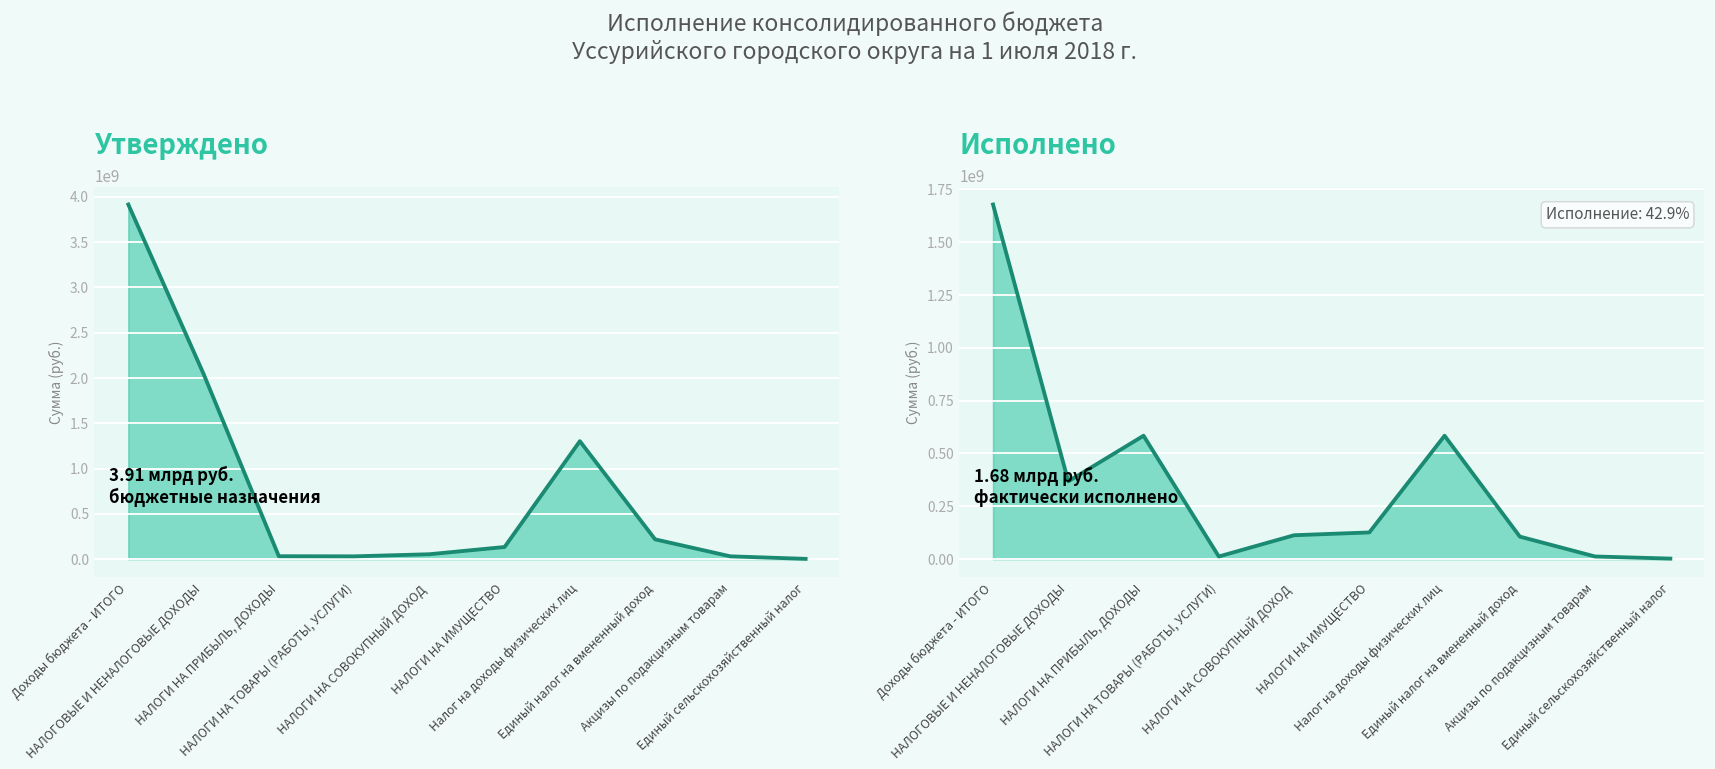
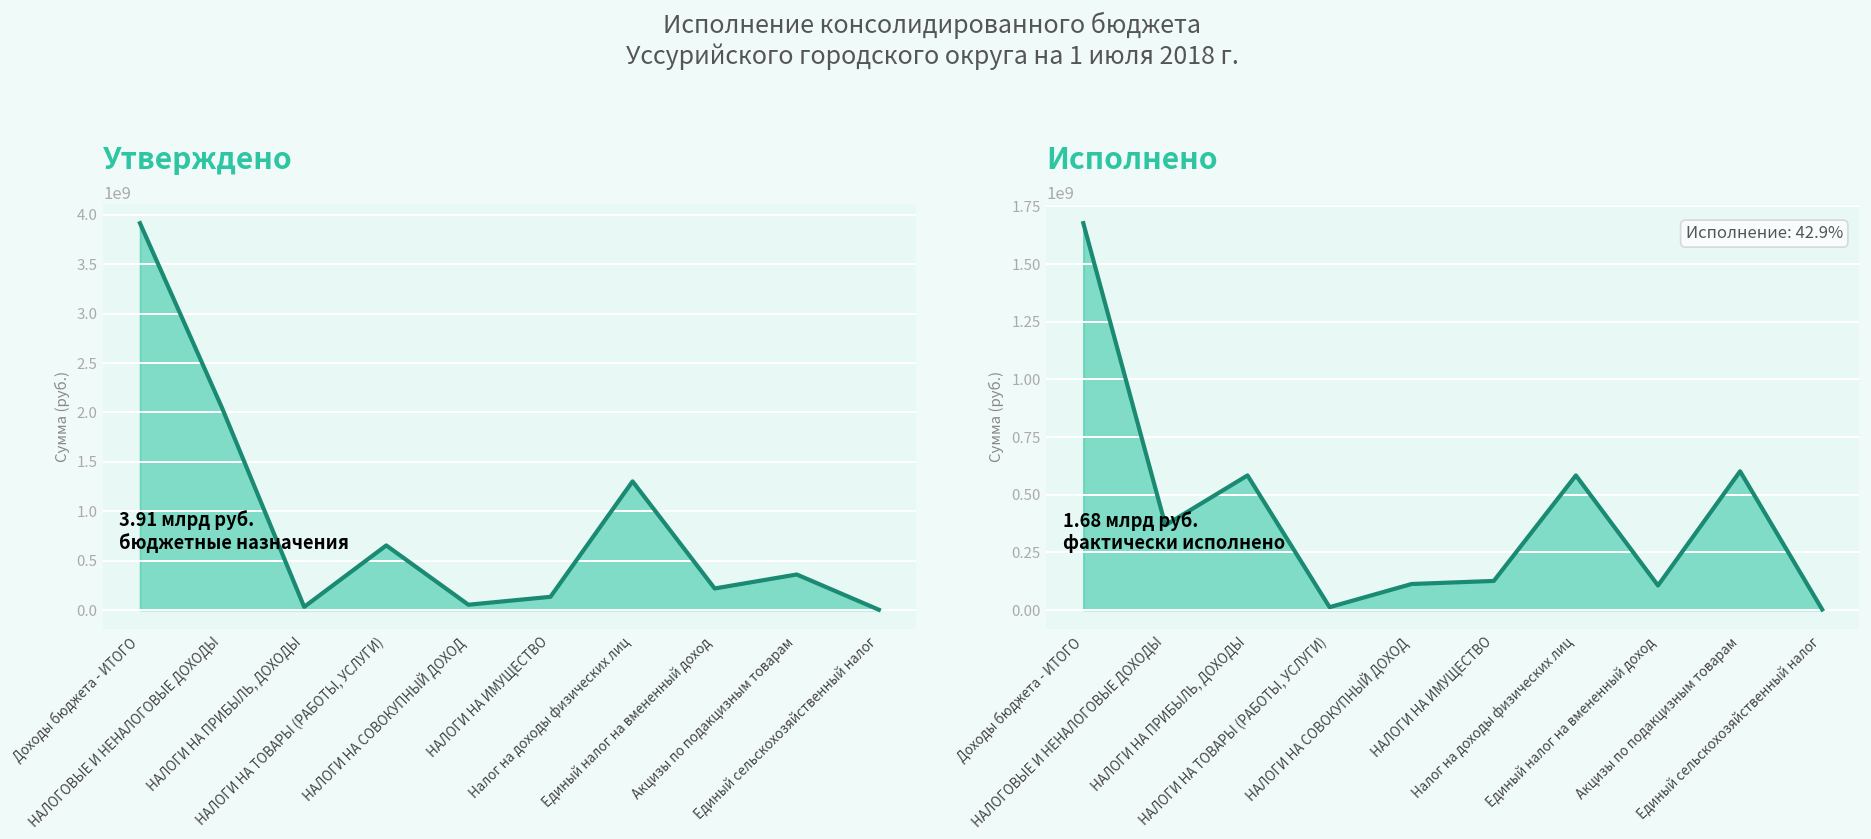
  {
    "Утверждено": {
      "Доходы бюджета - ИТОГО": 3900000000,
      "НАЛОГОВЫЕ И НЕНАЛОГОВЫЕ ДОХОДЫ": 2000000000,
      "НАЛОГИ НА ПРИБЫЛЬ, ДОХОДЫ": 0,
-     "НАЛОГИ НА ТОВАРЫ (РАБОТЫ, УСЛУГИ)": 0,
+     "НАЛОГИ НА ТОВАРЫ (РАБОТЫ, УСЛУГИ)": 700000000,
      "НАЛОГИ НА СОВОКУПНЫЙ ДОХОД": 100000000,
      "НАЛОГИ НА ИМУЩЕСТВО": 100000000,
      "Налог на доходы физических лиц": 1300000000,
      "Единый налог на вмененный доход": 200000000,
-     "Акцизы по подакцизным товарам": 0,
+     "Акцизы по подакцизным товарам": 400000000,
      "Единый сельскохозяйственный налог": 0
    },
    "Исполнено": {
      "Доходы бюджета - ИТОГО": 1680000000,
      "НАЛОГИ НА ПРИБЫЛЬ, ДОХОДЫ": 580000000,
      "НАЛОГИ НА ТОВАРЫ (РАБОТЫ, УСЛУГИ)": 10000000,
      "НАЛОГИ НА СОВОКУПНЫЙ ДОХОД": 110000000,
      "НАЛОГИ НА ИМУЩЕСТВО": 130000000,
      "Налог на доходы физических лиц": 580000000,
      "Единый налог на вмененный доход": 110000000,
-     "Акцизы по подакцизным товарам": 10000000,
+     "Акцизы по подакцизным товарам": 600000000,
      "Единый сельскохозяйственный налог": 0
    }
  }
